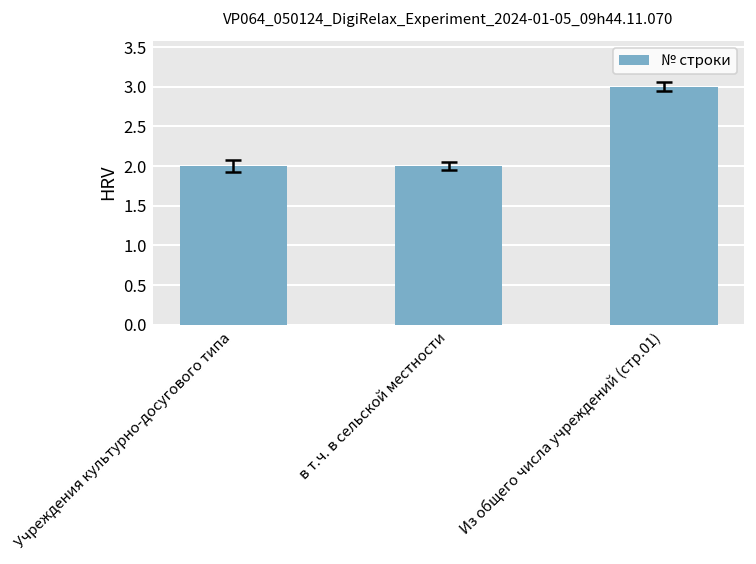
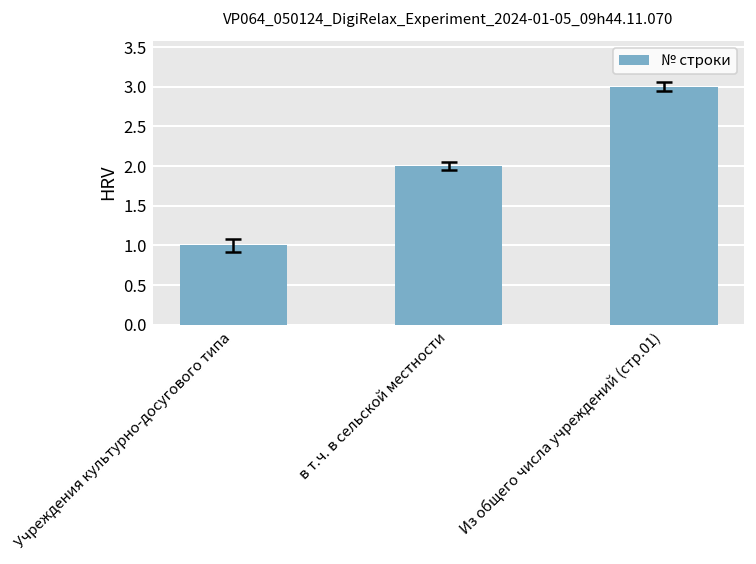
  {
    "№ строки": {
-     "Учреждения культурно-досугового типа": 2,
+     "Учреждения культурно-досугового типа": 1,
      "в т.ч. в сельской местности": 2,
      "Из общего числа учреждений (стр.01)": 3
    }
  }
